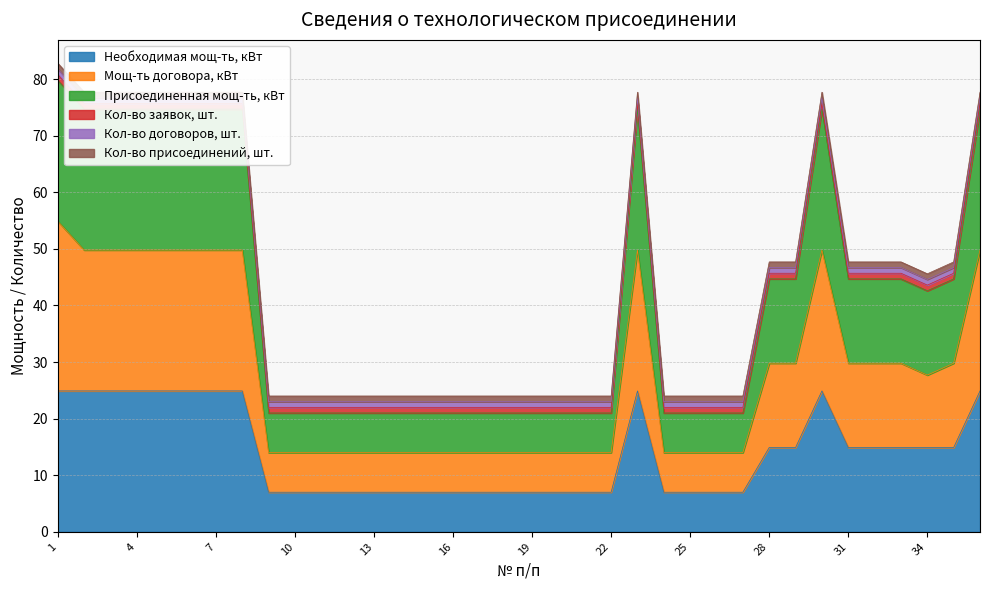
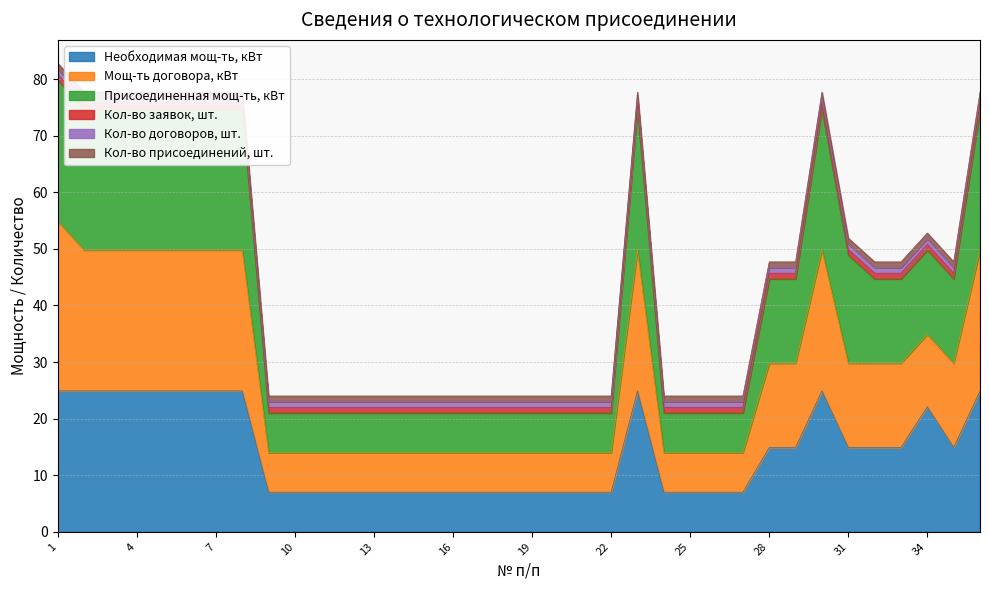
  {
    "Необходимая мощ-ть, кВт": {
      "1": 25,
      "4": 25,
      "7": 25,
      "10": 7,
      "13": 7,
      "16": 7,
      "19": 7,
      "22": 7,
      "25": 7,
      "28": 15,
      "31": 15,
-     "34": 15
+     "34": 22
    },
    "Мощ-ть договора, кВт": {
      "1": 30,
      "4": 25,
      "7": 25,
      "10": 7,
      "13": 7,
      "16": 7,
      "19": 7,
      "22": 7,
      "25": 7,
      "28": 15,
      "31": 15,
      "34": 13
    },
    "Присоединенная мощ-ть, кВт": {
      "1": 25,
      "10": 7,
      "13": 7,
      "16": 7,
      "19": 7,
      "22": 7,
      "25": 7,
      "28": 15,
-     "31": 15,
+     "31": 19,
      "34": 15
    },
    "Кол-во заявок, шт.": {
      "1": 1,
      "10": 1,
      "13": 1,
      "16": 1,
      "19": 1,
      "22": 1,
      "25": 1,
      "28": 1,
      "31": 1,
      "34": 1
    },
    "Кол-во договоров, шт.": {
      "1": 1,
      "10": 1,
      "13": 1,
      "16": 1,
      "19": 1,
      "22": 1,
      "25": 1,
      "28": 1,
      "31": 1,
      "34": 1
    },
    "Кол-во присоединений, шт.": {
      "1": 1,
      "10": 1,
      "13": 1,
      "16": 1,
      "19": 1,
      "22": 1,
      "25": 1,
      "28": 1,
      "31": 1,
      "34": 1
    }
  }
